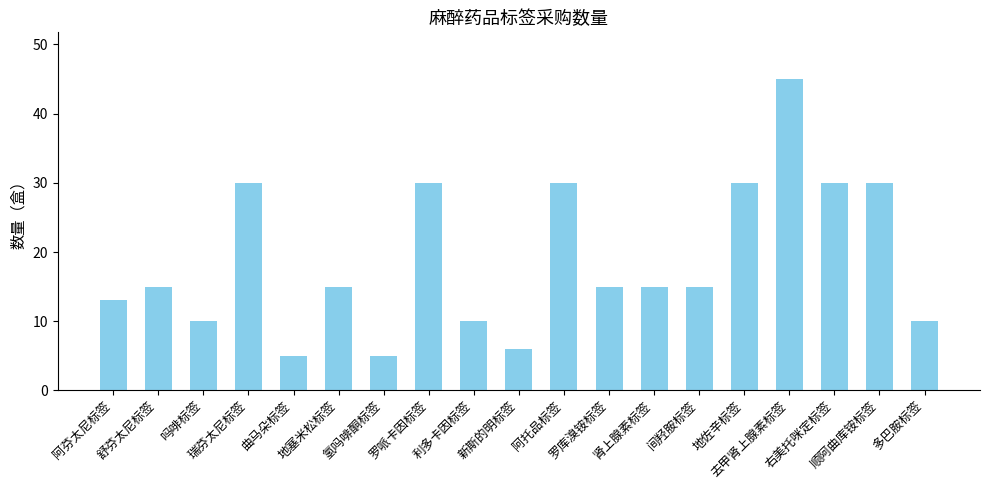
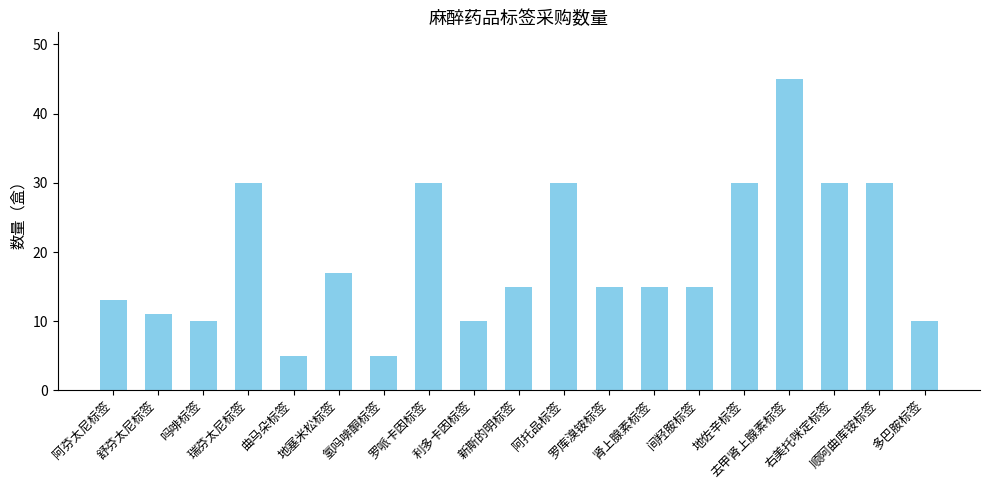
  {
    "阿芬太尼标签": 13,
-   "舒芬太尼标签": 15,
+   "舒芬太尼标签": 11,
    "吗啡标签": 10,
    "瑞芬太尼标签": 30,
    "曲马朵标签": 5,
-   "地塞米松标签": 15,
+   "地塞米松标签": 17,
    "氢吗啡酮标签": 5,
    "罗哌卡因标签": 30,
    "利多卡因标签": 10,
-   "新斯的明标签": 6,
+   "新斯的明标签": 15,
    "阿托品标签": 30,
    "罗库溴铵标签": 15,
    "肾上腺素标签": 15,
    "间羟胺标签": 15,
    "地佐辛标签": 30,
    "去甲肾上腺素标签": 45,
    "右美托咪定标签": 30,
    "顺阿曲库铵标签": 30,
    "多巴胺标签": 10
  }
